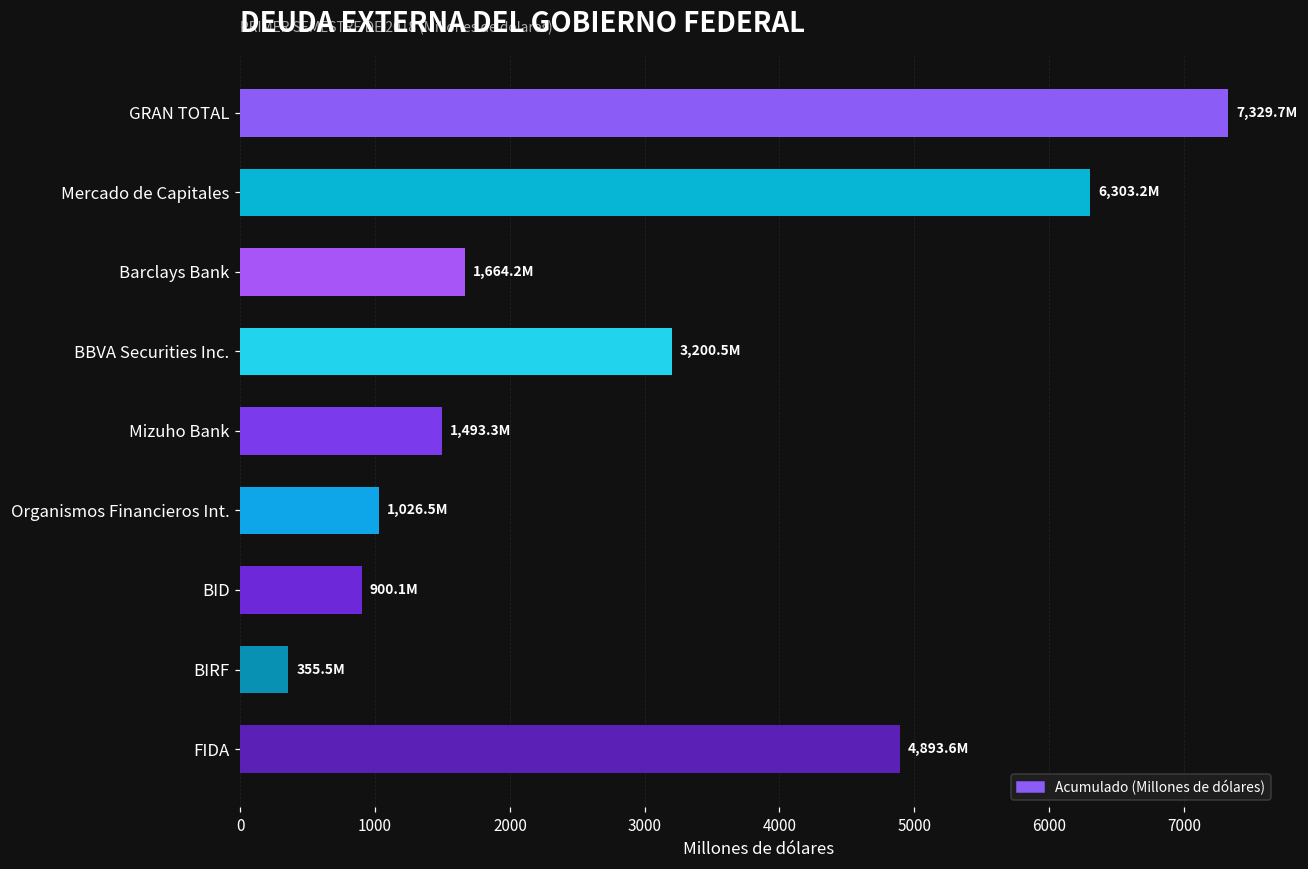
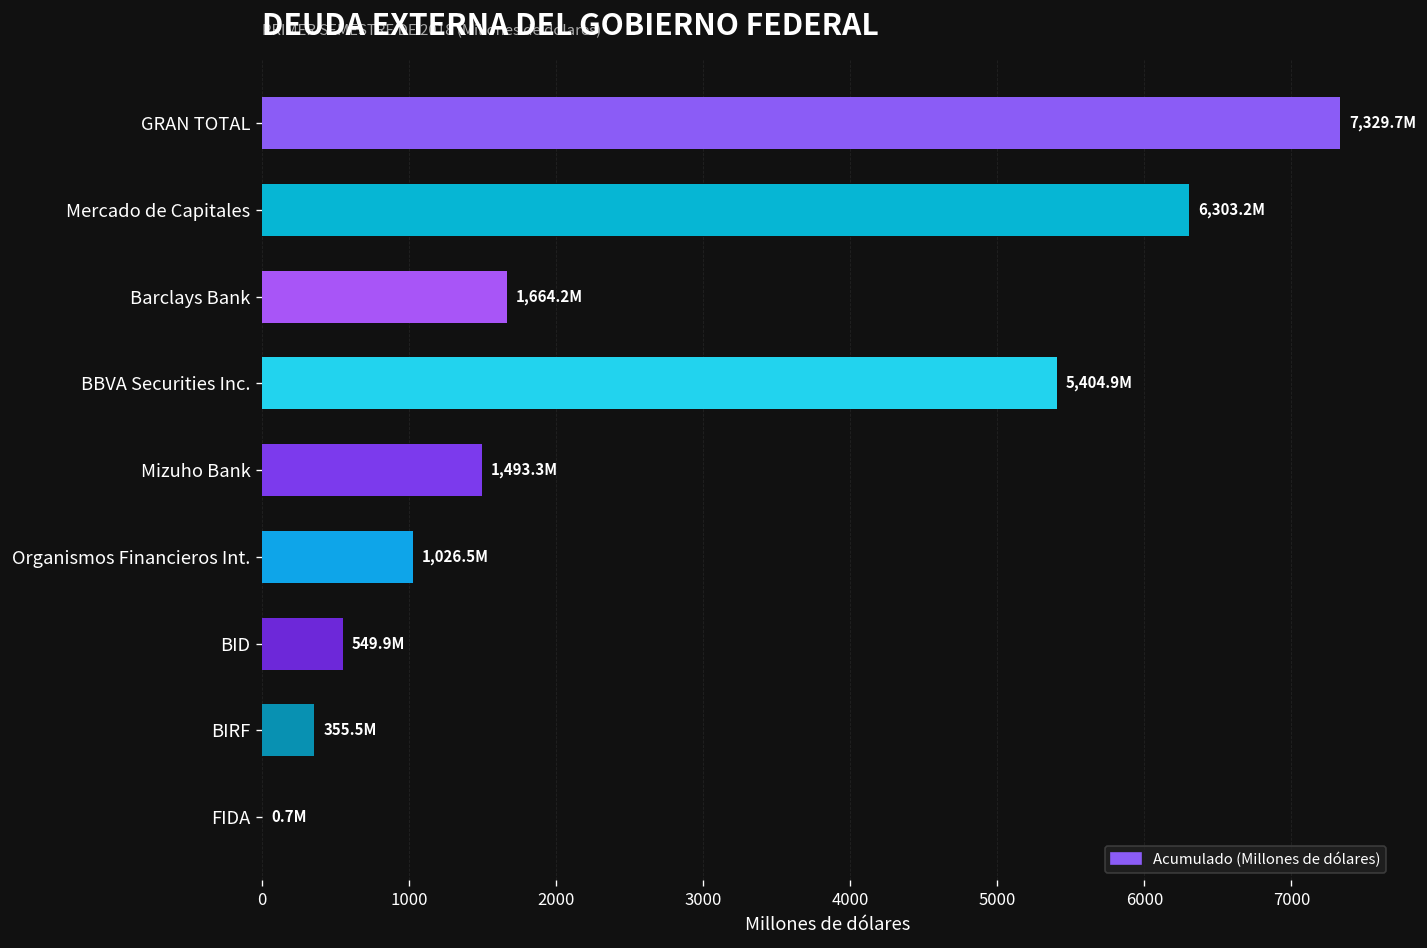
  {
    "GRAN TOTAL": "7,329.7M",
    "Mercado de Capitales": "6,303.2M",
    "Barclays Bank": "1,664.2M",
-   "BBVA Securities Inc.": "3,200.5M",
+   "BBVA Securities Inc.": "5,404.9M",
    "Mizuho Bank": "1,493.3M",
    "Organismos Financieros Int.": "1,026.5M",
-   "BID": "900.1M",
+   "BID": "549.9M",
    "BIRF": "355.5M",
-   "FIDA": "4,893.6M"
+   "FIDA": "0.7M"
  }
